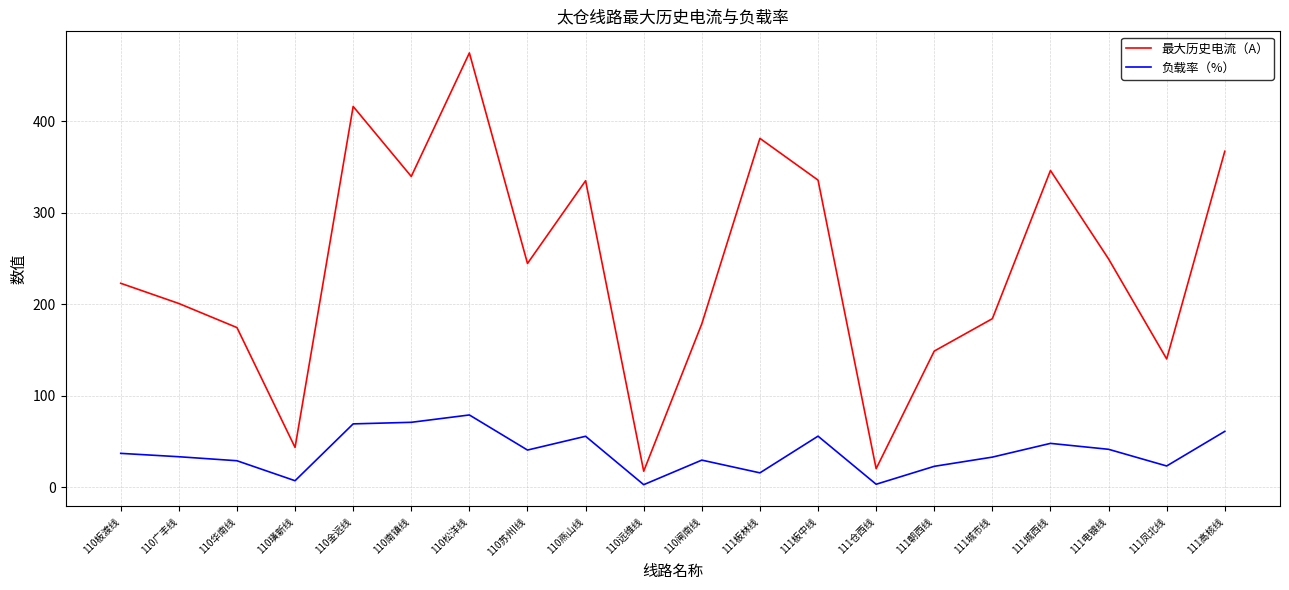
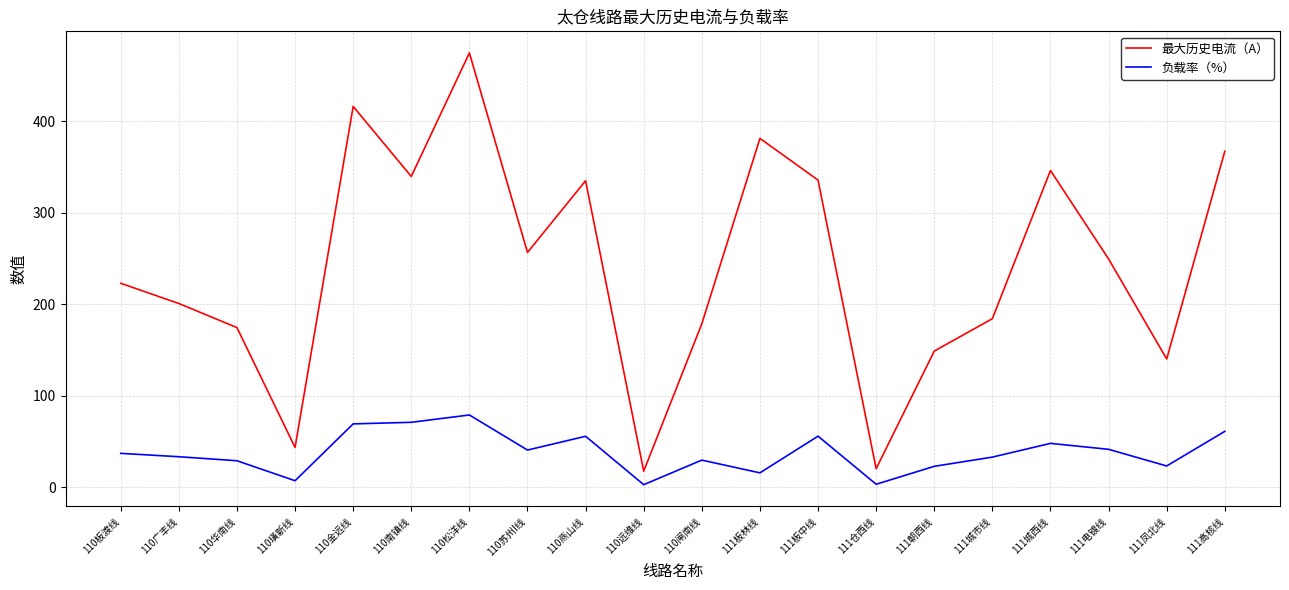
  {
    "最大历史电流（A）": {
      "110板渡线": 220,
      "110广丰线": 200,
      "110华南线": 170,
      "110璜新线": 40,
      "110金远线": 420,
      "110南镇线": 340,
      "110松洋线": 470,
-     "110苏州I线": 240,
+     "110苏州I线": 260,
      "110燕山线": 330,
      "110远维线": 20,
      "110闸南线": 180,
      "111板林线": 380,
      "111板中线": 340,
      "111仓西线": 20,
      "111朝西线": 150,
      "111城市线": 180,
      "111城西线": 350,
      "111电镀线": 250,
      "111凤北线": 140,
      "111高核线": 370
    },
    "负载率（%）": {
      "110板渡线": 40,
      "110广丰线": 30,
      "110华南线": 30,
      "110璜新线": 10,
      "110金远线": 70,
      "110南镇线": 70,
      "110松洋线": 80,
      "110苏州I线": 40,
      "110燕山线": 60,
      "110远维线": 0,
      "110闸南线": 30,
      "111板林线": 20,
      "111板中线": 60,
      "111仓西线": 0,
      "111朝西线": 20,
      "111城市线": 30,
      "111城西线": 50,
      "111电镀线": 40,
      "111凤北线": 20,
      "111高核线": 60
    }
  }
